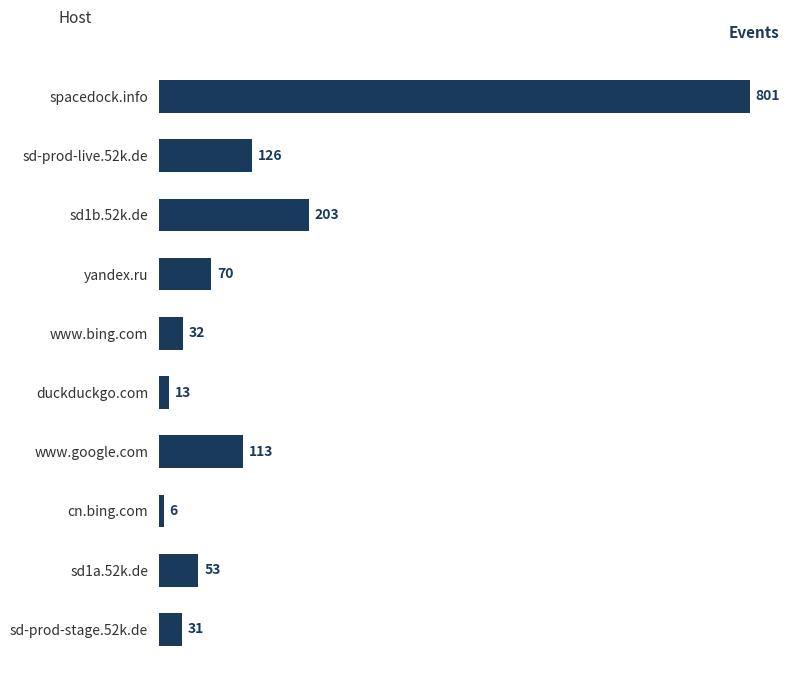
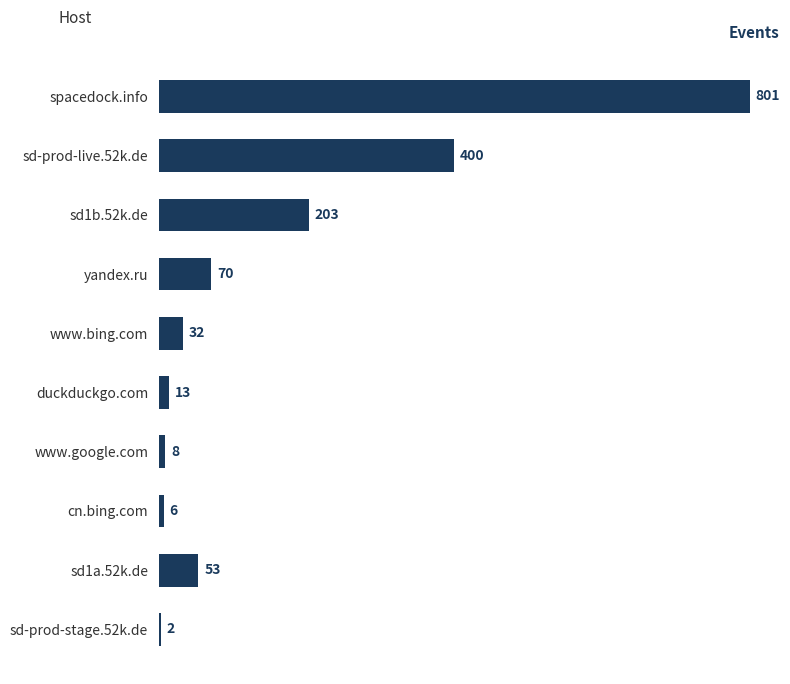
  {
    "spacedock.info": 801,
-   "sd-prod-live.52k.de": 126,
+   "sd-prod-live.52k.de": 400,
    "sd1b.52k.de": 203,
    "yandex.ru": 70,
    "www.bing.com": 32,
    "duckduckgo.com": 13,
-   "www.google.com": 113,
+   "www.google.com": 8,
    "cn.bing.com": 6,
    "sd1a.52k.de": 53,
-   "sd-prod-stage.52k.de": 31
+   "sd-prod-stage.52k.de": 2
  }
